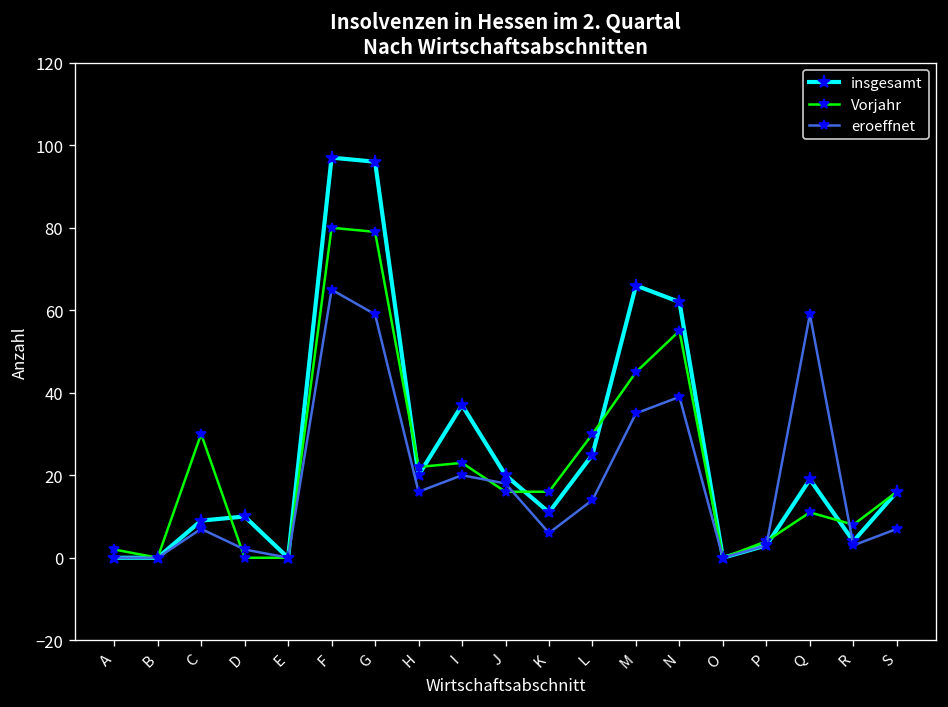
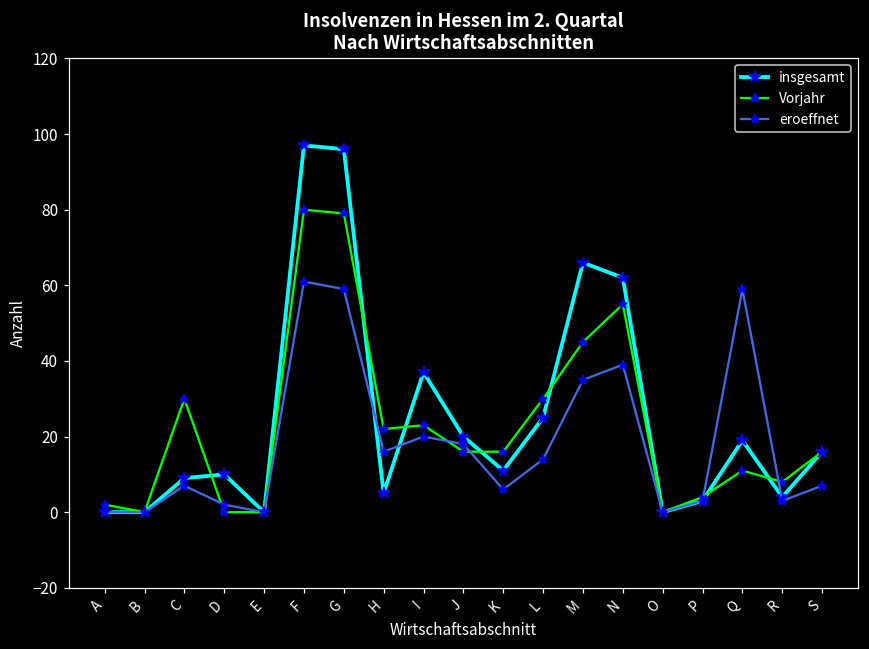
  {
    "insgesamt": {
      "C": 9,
      "D": 10,
      "F": 97,
      "G": 96,
-     "H": 20,
+     "H": 5,
      "I": 37,
      "J": 20,
      "K": 11,
      "L": 25,
      "M": 66,
      "N": 62,
      "Q": 19,
      "R": 4
    },
    "Vorjahr": {
      "A": 2,
      "C": 30,
      "D": 0,
      "F": 80,
      "G": 79,
      "H": 22,
      "I": 23,
      "J": 16,
      "K": 16,
      "L": 30,
      "M": 45,
      "N": 55,
      "P": 4,
      "Q": 11,
      "R": 8
    },
    "eroeffnet": {
      "C": 7,
      "D": 2,
-     "F": 65,
+     "F": 61,
      "G": 59,
      "H": 16,
      "I": 20,
      "J": 18,
      "K": 6,
      "L": 14,
      "M": 35,
      "N": 39,
      "Q": 59,
      "R": 3,
      "S": 7
    }
  }
